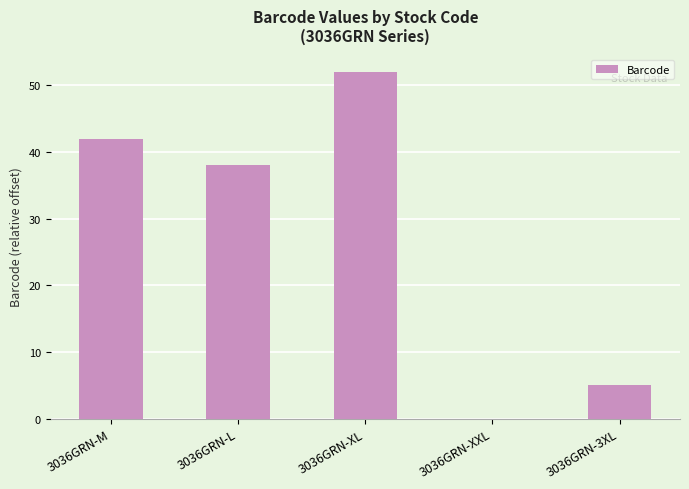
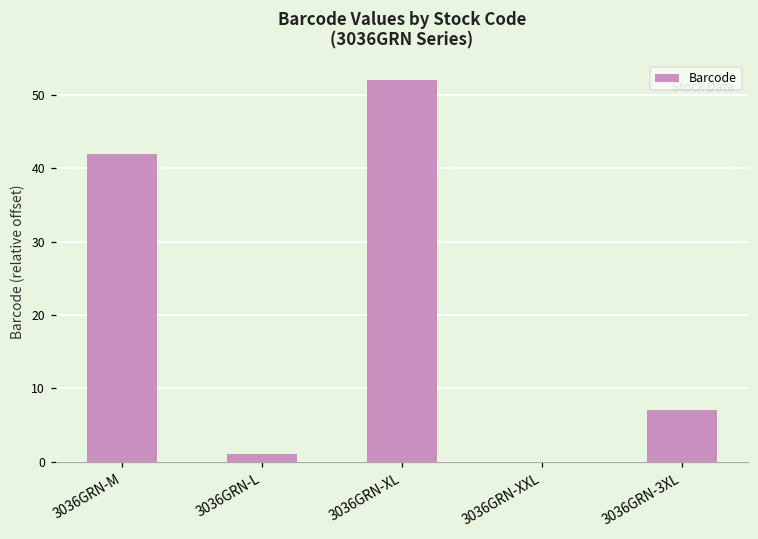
  {
    "3036GRN-M": 42,
-   "3036GRN-L": 38,
+   "3036GRN-L": 1,
    "3036GRN-XL": 52,
    "3036GRN-XXL": 0,
-   "3036GRN-3XL": 5
+   "3036GRN-3XL": 7
  }
